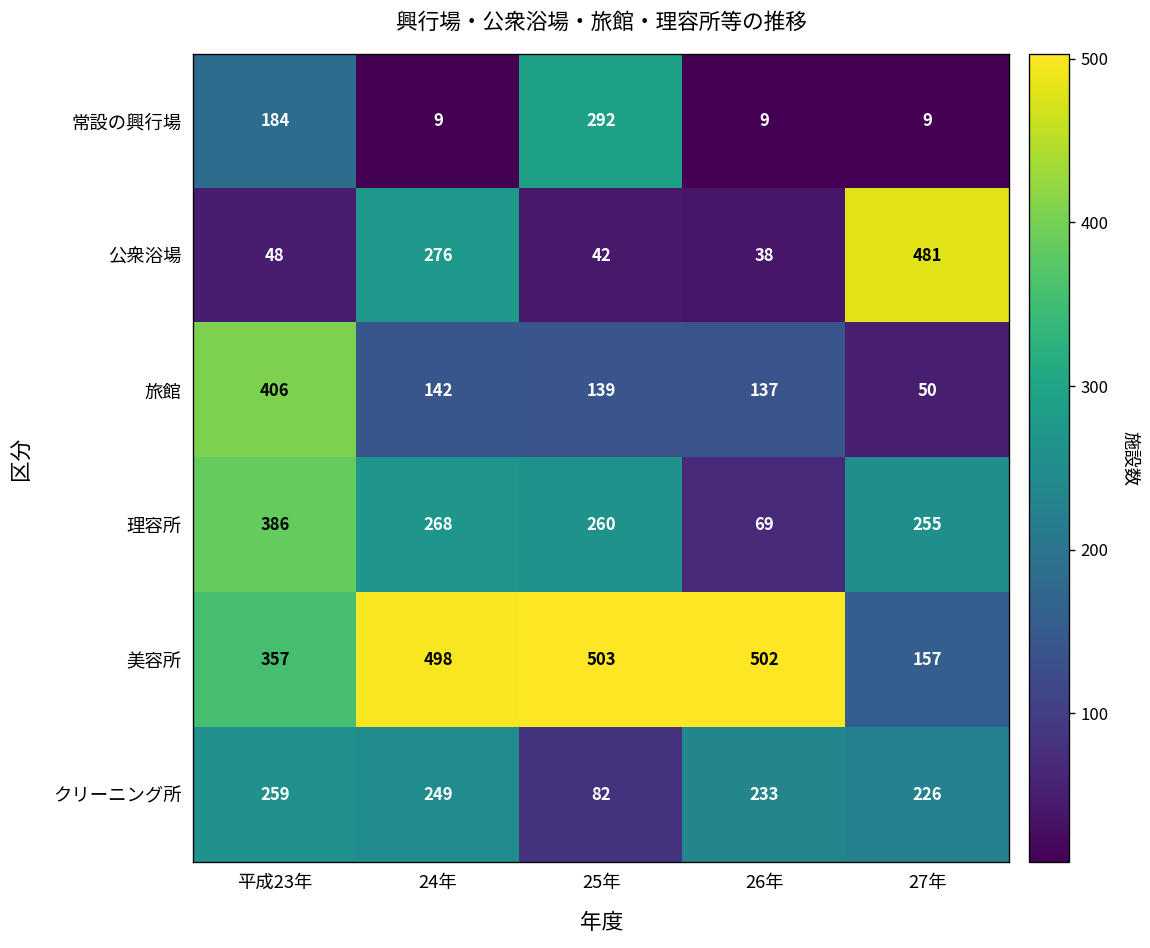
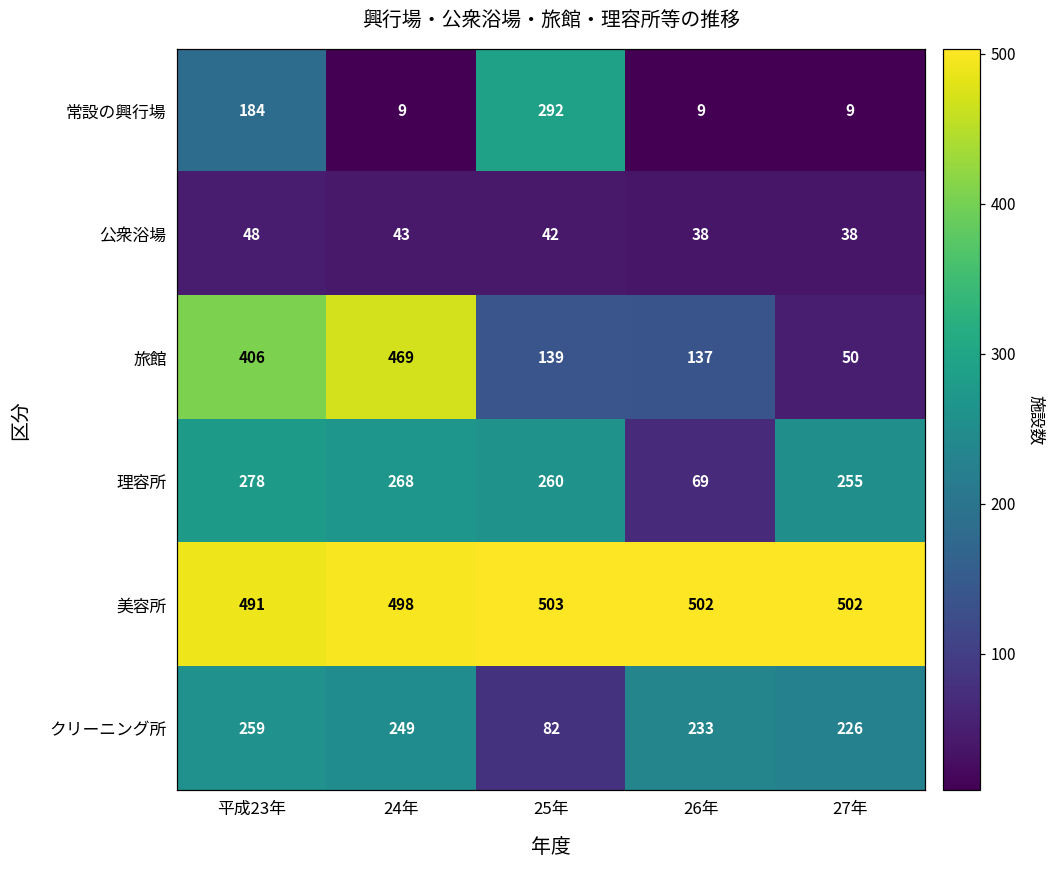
  {
    "常設の興行場": {
      "平成23年": 184,
      "24年": 9,
      "25年": 292,
      "26年": 9,
      "27年": 9
    },
    "公衆浴場": {
      "平成23年": 48,
-     "24年": 276,
+     "24年": 43,
      "25年": 42,
      "26年": 38,
-     "27年": 481
+     "27年": 38
    },
    "旅館": {
      "平成23年": 406,
-     "24年": 142,
+     "24年": 469,
      "25年": 139,
      "26年": 137,
      "27年": 50
    },
    "理容所": {
-     "平成23年": 386,
+     "平成23年": 278,
      "24年": 268,
      "25年": 260,
      "26年": 69,
      "27年": 255
    },
    "美容所": {
-     "平成23年": 357,
+     "平成23年": 491,
      "24年": 498,
      "25年": 503,
      "26年": 502,
-     "27年": 157
+     "27年": 502
    },
    "クリーニング所": {
      "平成23年": 259,
      "24年": 249,
      "25年": 82,
      "26年": 233,
      "27年": 226
    }
  }
